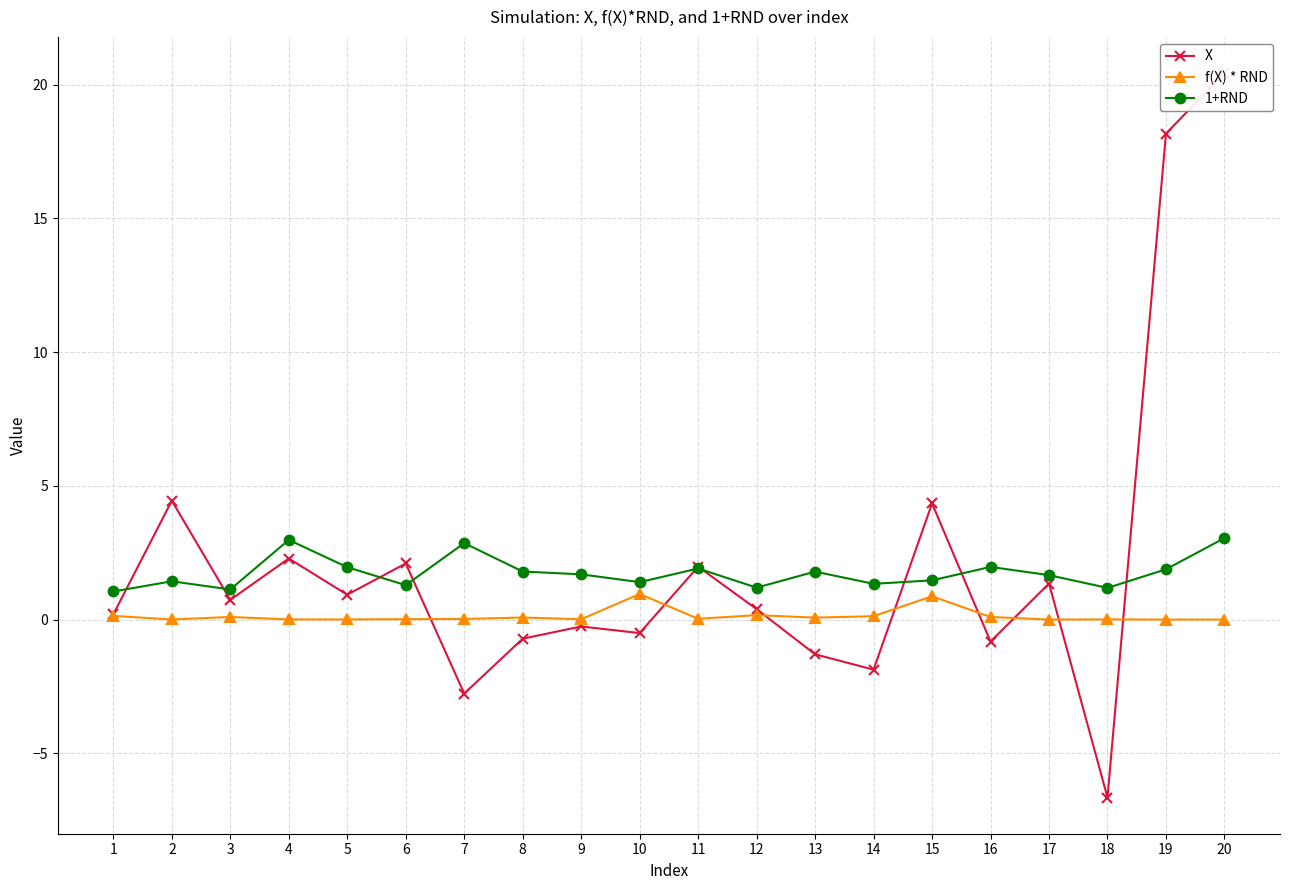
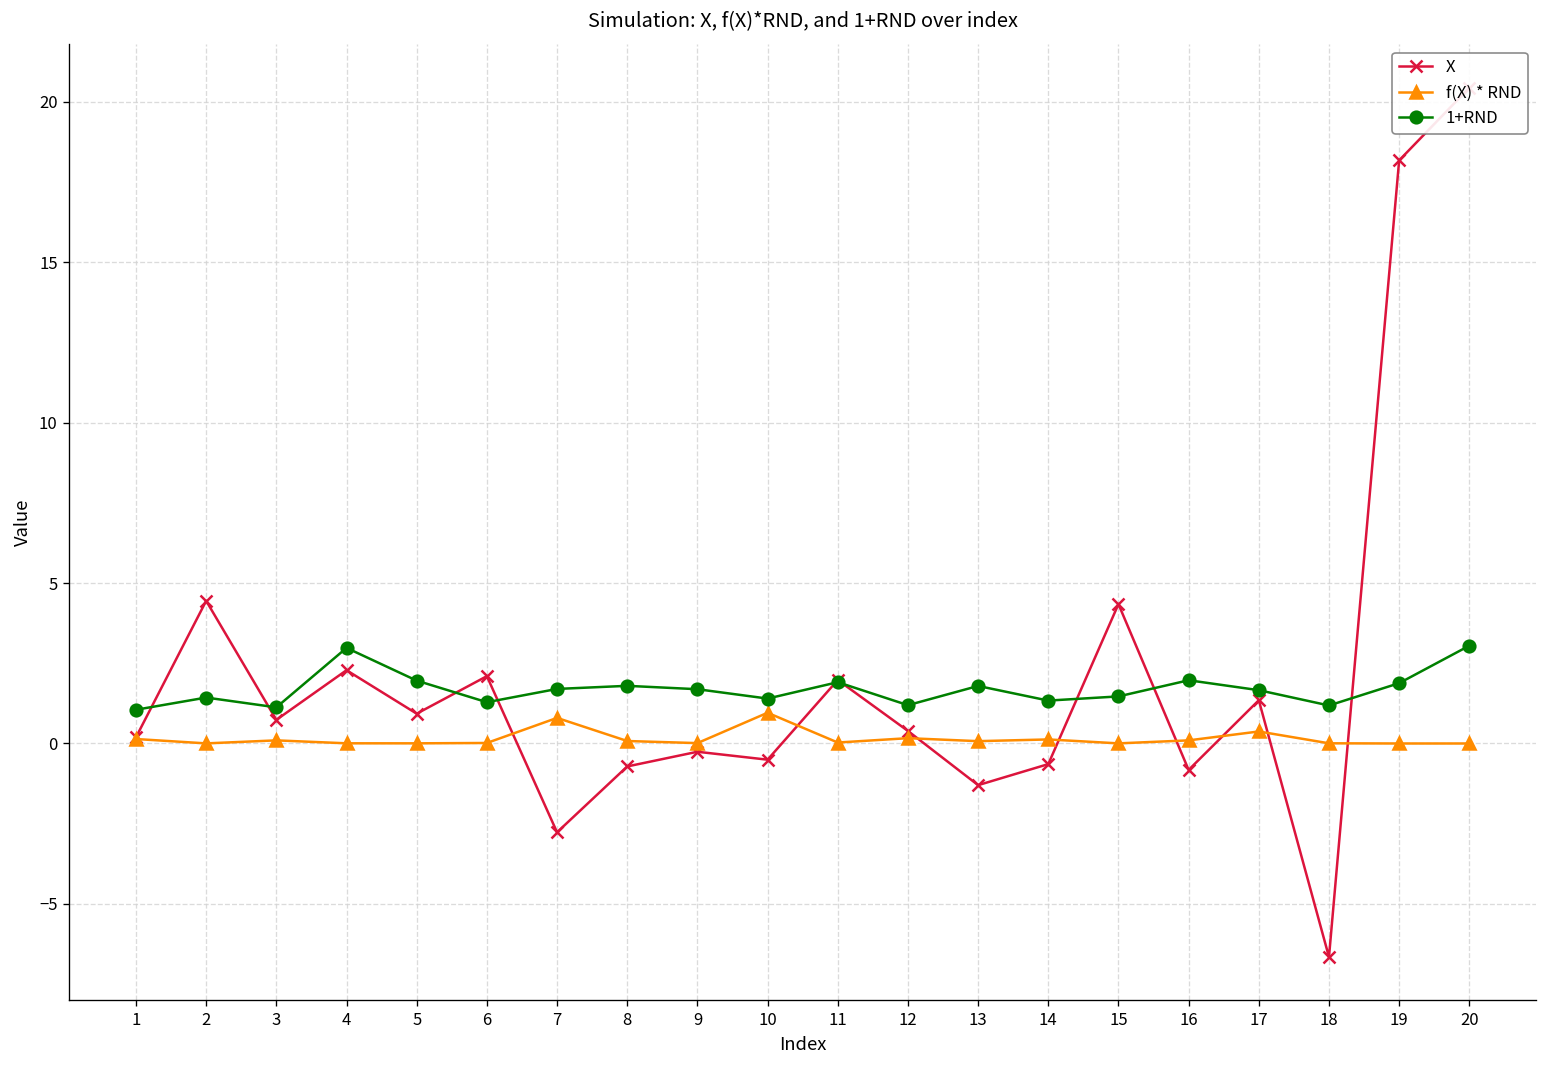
  {
    "X": {
      "2": 4.4,
      "3": 0.7,
      "4": 2.3,
      "5": 0.9,
      "6": 2.1,
      "7": -2.8,
      "8": -0.7,
      "9": -0.3,
      "10": -0.5,
      "12": 0.4,
      "13": -1.3,
-     "14": -1.9,
+     "14": -0.6,
      "15": 4.3,
      "16": -0.8,
      "17": 1.3,
      "18": -6.7,
      "19": 18.2
    },
    "f(X) * RND": {
      "2": 0.0,
      "3": 0.1,
      "4": 0.0,
      "5": 0.0,
      "6": 0.0,
-     "7": 0.0,
+     "7": 0.8,
      "8": 0.1,
      "9": 0.0,
      "10": 1.0,
      "11": 0.0,
      "12": 0.2,
      "13": 0.1,
      "14": 0.1,
-     "15": 0.9,
+     "15": 0.0,
      "16": 0.1,
-     "17": 0.0,
+     "17": 0.4,
      "18": 0.0,
      "19": 0.0,
      "20": 0.0
    },
    "1+RND": {
      "1": 1.1,
      "2": 1.4,
      "3": 1.1,
      "4": 3.0,
      "5": 2.0,
      "6": 1.3,
-     "7": 2.9,
+     "7": 1.7,
      "8": 1.8,
      "9": 1.7,
      "10": 1.4,
      "12": 1.2,
      "13": 1.8,
      "14": 1.3,
      "15": 1.5,
      "16": 2.0,
      "17": 1.7,
      "18": 1.2,
      "19": 1.9,
      "20": 3.0
    }
  }
